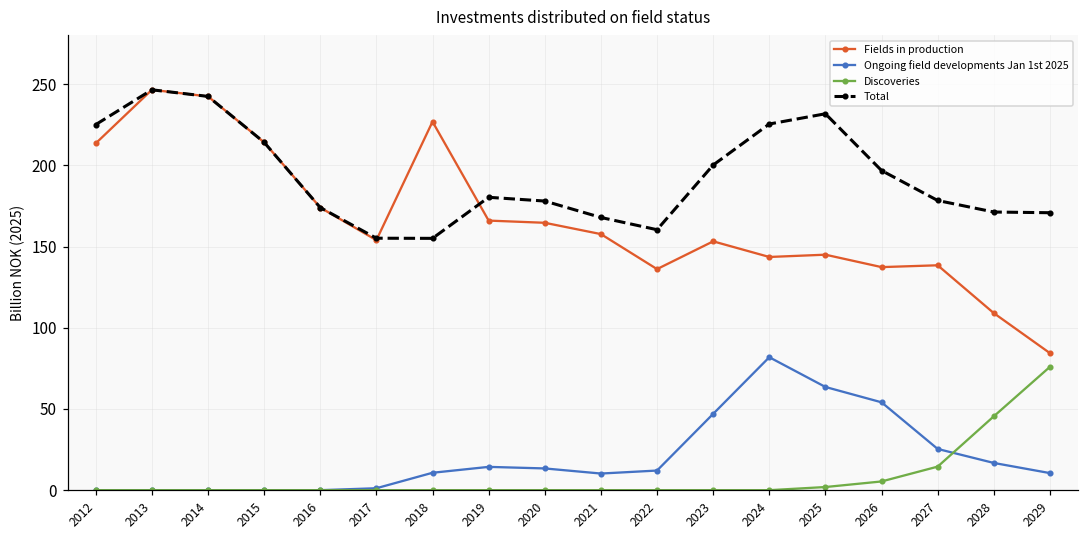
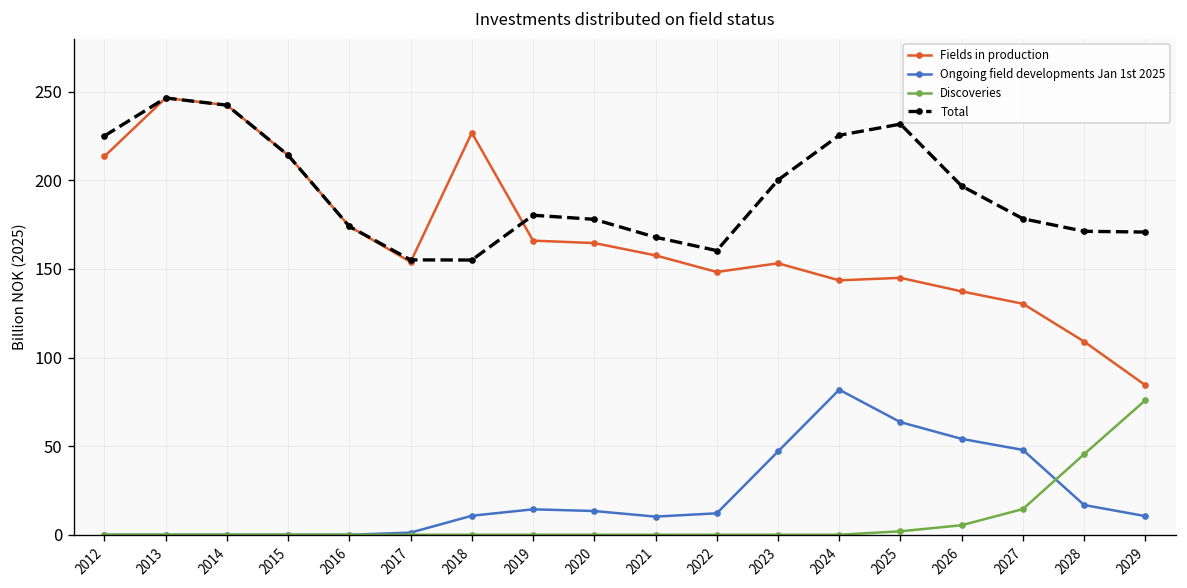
  {
    "Fields in production": {
      "2012": 214,
      "2018": 227,
      "2019": 166,
      "2020": 165,
      "2021": 158,
-     "2022": 136,
+     "2022": 148,
      "2023": 153,
      "2024": 144,
      "2025": 145,
      "2026": 137,
-     "2027": 138,
+     "2027": 130,
      "2028": 109,
      "2029": 84
    },
    "Ongoing field developments Jan 1st 2025": {
      "2018": 11,
      "2019": 14,
      "2020": 13,
      "2021": 10,
      "2022": 12,
      "2023": 47,
      "2024": 82,
      "2025": 64,
      "2026": 54,
-     "2027": 25,
+     "2027": 48,
      "2028": 17,
      "2029": 11
    },
    "Discoveries": {
      "2018": 0,
      "2019": 0,
      "2020": 0,
      "2021": 0,
      "2022": 0,
      "2023": 0,
      "2024": 0,
      "2025": 2,
      "2026": 5,
      "2027": 15,
      "2028": 45,
      "2029": 76
    },
    "Total": {
      "2012": 225,
      "2018": 155,
      "2019": 180,
      "2020": 178,
      "2021": 168,
      "2022": 160,
      "2023": 200,
      "2024": 225,
      "2025": 232,
      "2026": 197,
      "2027": 178,
      "2028": 171,
      "2029": 171
    }
  }
